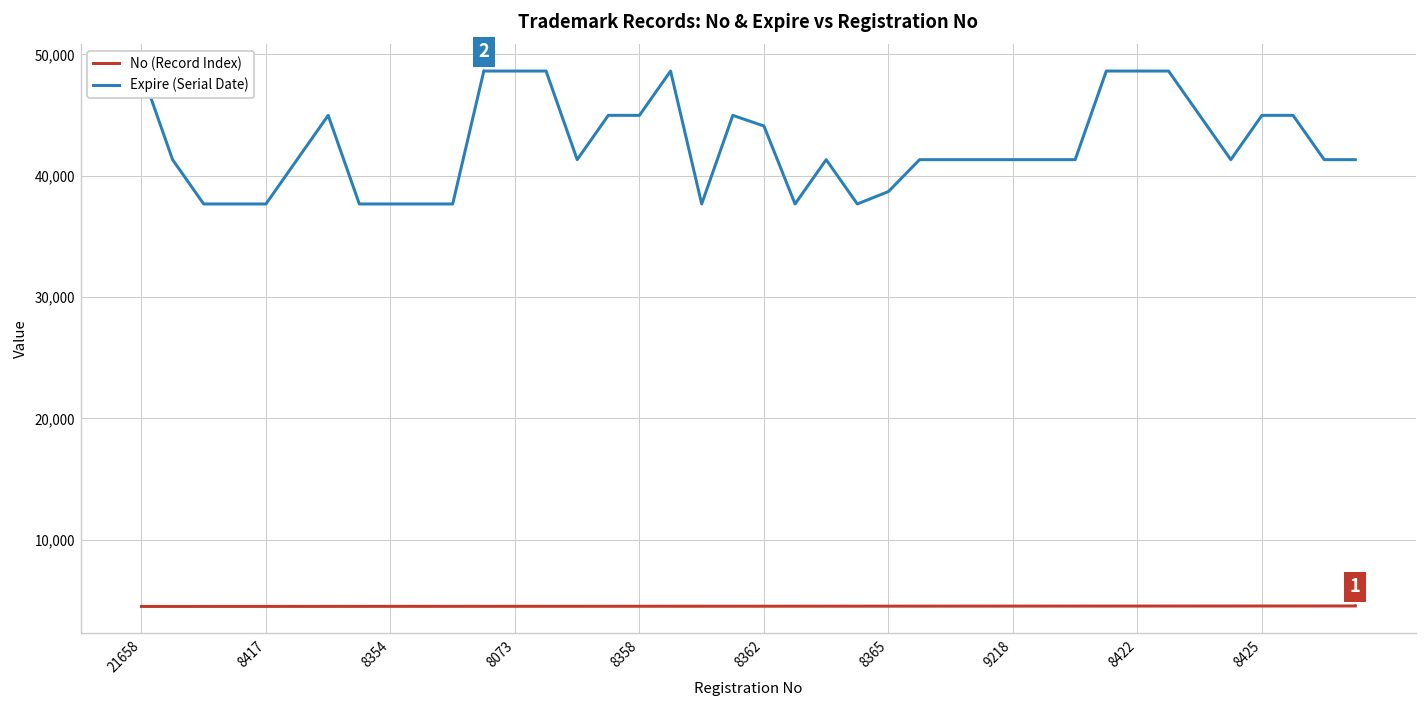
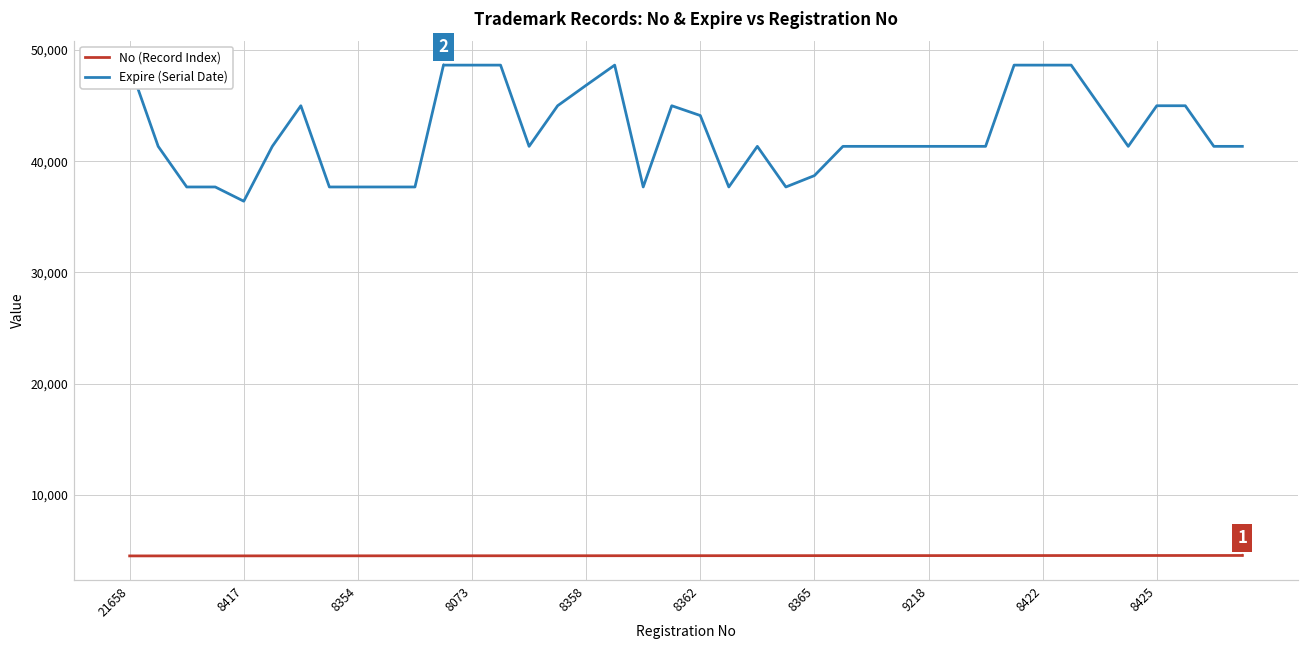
  {
    "No (Record Index)": {
      "21658": "4,500",
      "8417": "4,500",
      "8354": "4,500",
      "8073": "4,500",
      "8358": "4,500",
      "8362": "4,500",
      "8365": "4,500",
      "9218": "4,500",
      "8422": "4,500",
      "8425": "4,500"
    },
    "Expire (Serial Date)": {
-     "8417": "37,700",
+     "8417": "36,400",
      "8354": "37,700",
      "8073": "48,600",
-     "8358": "45,000",
+     "8358": "46,800",
      "8362": "44,100",
      "8365": "38,700",
      "9218": "41,300",
      "8422": "48,600",
      "8425": "45,000"
    }
  }
